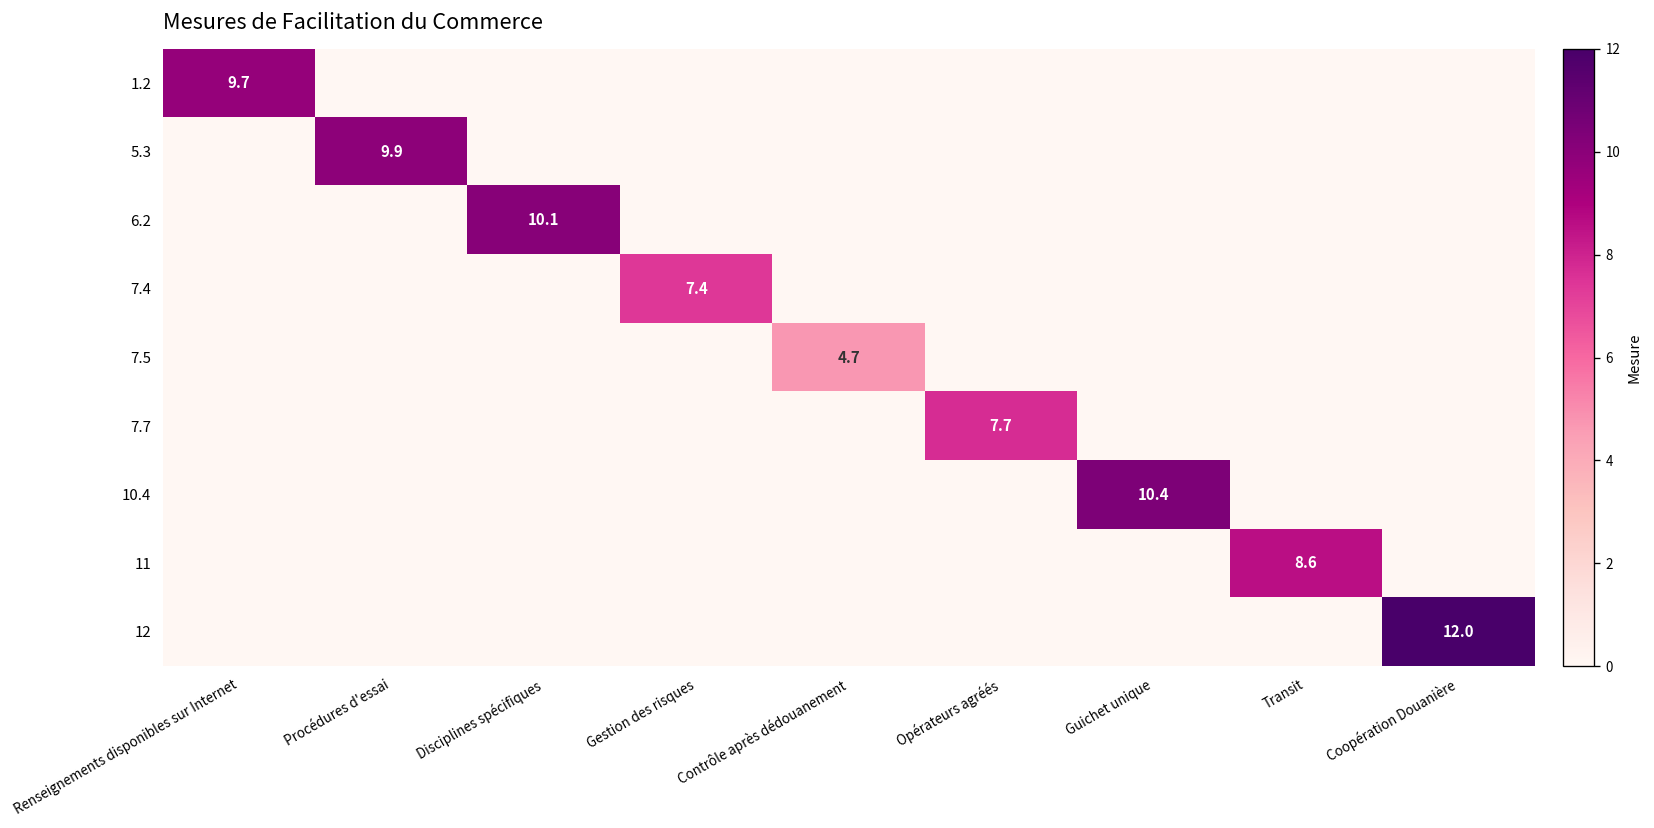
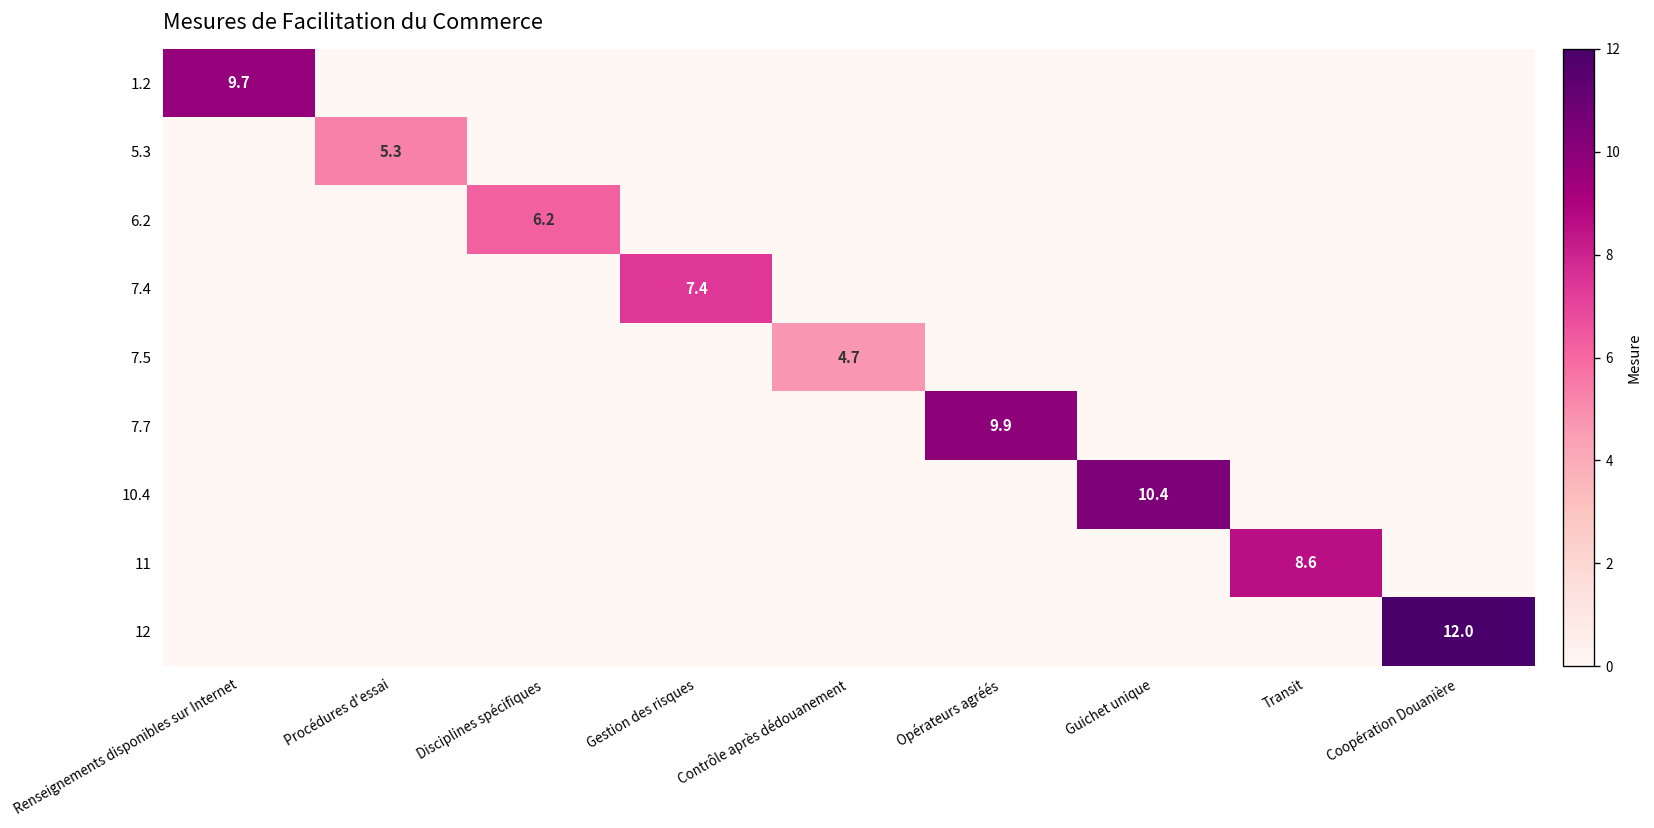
  {
    "1.2": {
      "Renseignements disponibles sur Internet": 9.7
    },
    "5.3": {
-     "Procédures d'essai": 9.9
+     "Procédures d'essai": 5.3
    },
    "6.2": {
-     "Disciplines spécifiques": 10.1
+     "Disciplines spécifiques": 6.2
    },
    "7.4": {
      "Gestion des risques": 7.4
    },
    "7.5": {
      "Contrôle après dédouanement": 4.7
    },
    "7.7": {
-     "Opérateurs agréés": 7.7
+     "Opérateurs agréés": 9.9
    },
    "10.4": {
      "Guichet unique": 10.4
    },
    "11": {
      "Transit": 8.6
    },
    "12": {
      "Coopération Douanière": 12.0
    }
  }
